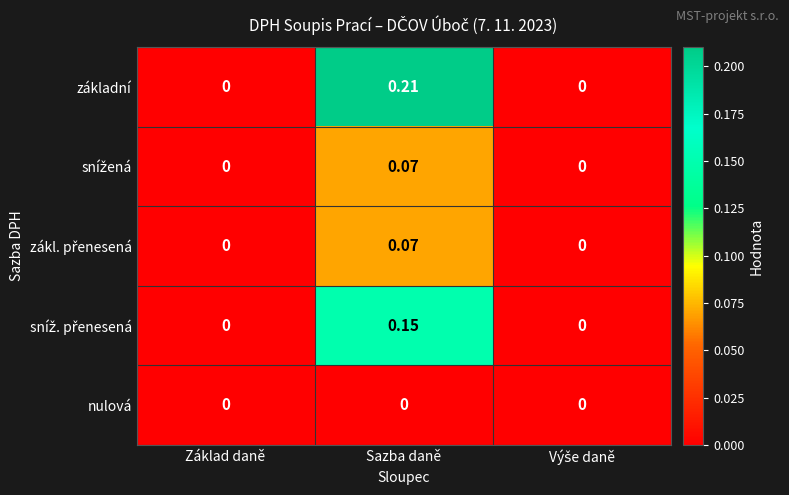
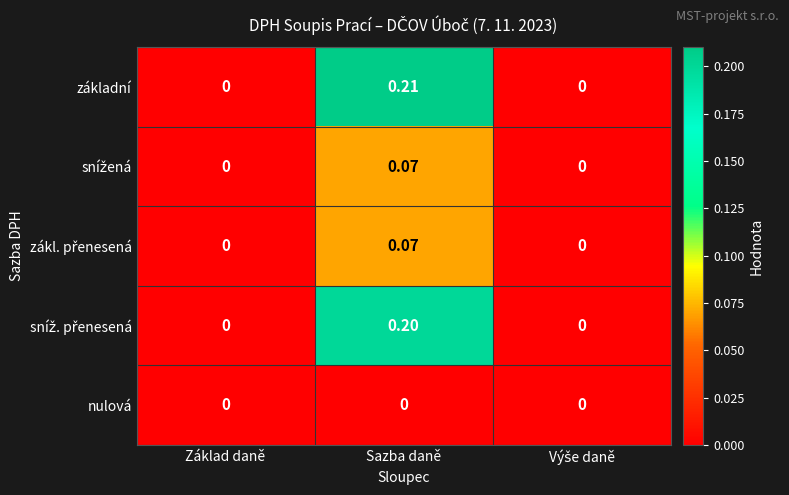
  {
    "základní": {
      "Základ daně": 0,
      "Sazba daně": 0.21,
      "Výše daně": 0
    },
    "snížená": {
      "Základ daně": 0,
      "Sazba daně": 0.07,
      "Výše daně": 0
    },
    "zákl. přenesená": {
      "Základ daně": 0,
      "Sazba daně": 0.07,
      "Výše daně": 0
    },
    "sníž. přenesená": {
      "Základ daně": 0,
-     "Sazba daně": 0.15,
+     "Sazba daně": 0.20,
      "Výše daně": 0
    },
    "nulová": {
      "Základ daně": 0,
      "Sazba daně": 0,
      "Výše daně": 0
    }
  }
